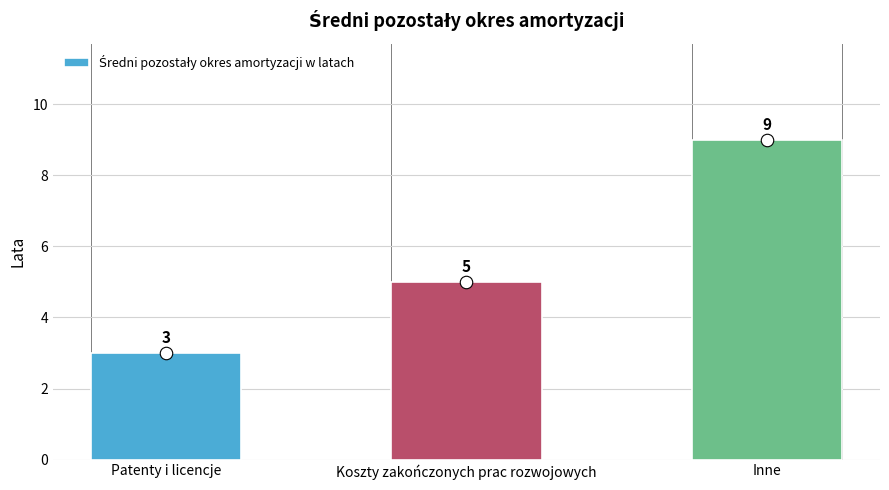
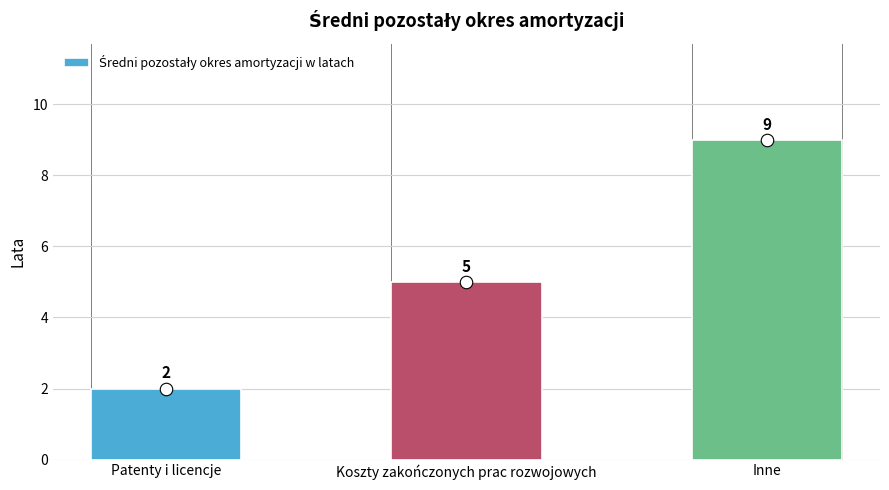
  {
    "Średni pozostały okres amortyzacji w latach": {
-     "Patenty i licencje": 3,
+     "Patenty i licencje": 2,
      "Koszty zakończonych prac rozwojowych": 5,
      "Inne": 9
    }
  }
